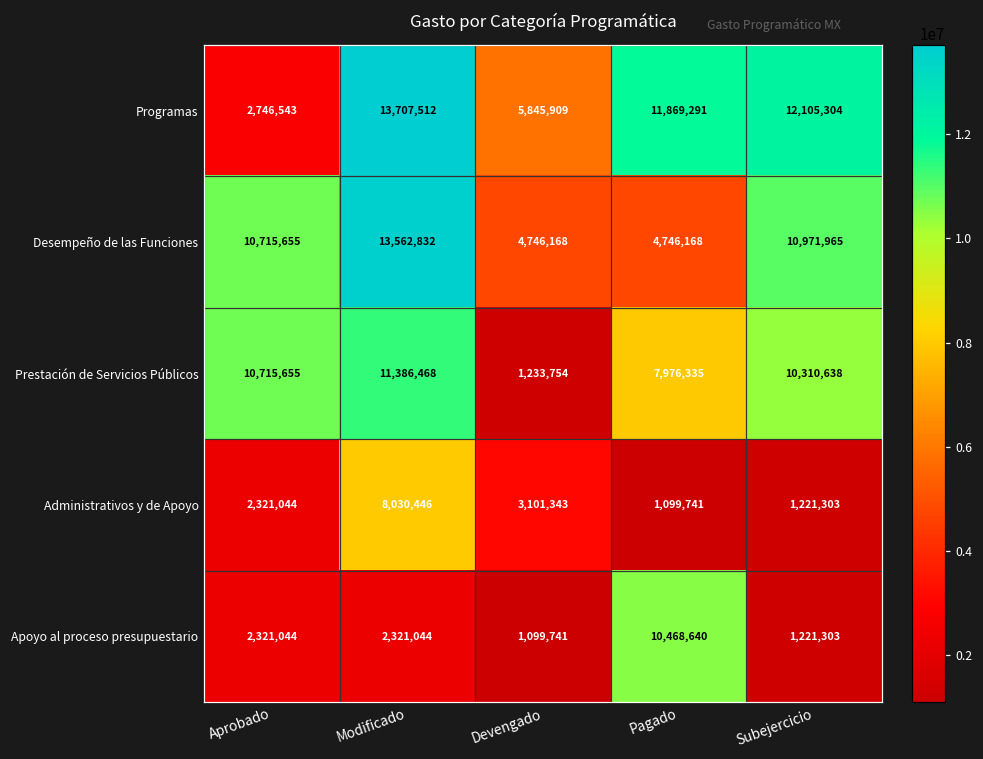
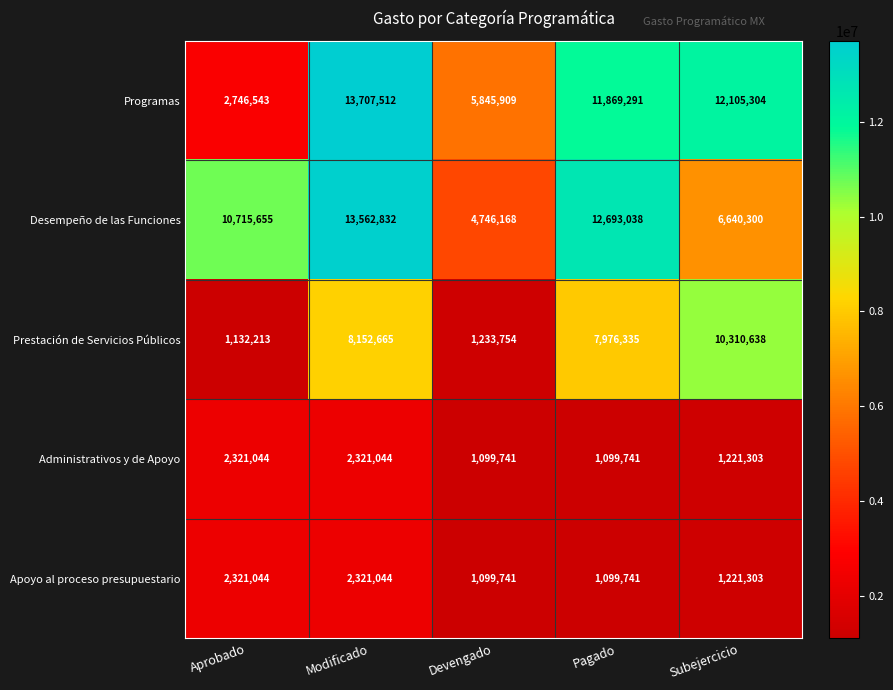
  {
    "Programas": {
      "Aprobado": "2,746,543",
      "Modificado": "13,707,512",
      "Devengado": "5,845,909",
      "Pagado": "11,869,291",
      "Subejercicio": "12,105,304"
    },
    "Desempeño de las Funciones": {
      "Aprobado": "10,715,655",
      "Modificado": "13,562,832",
      "Devengado": "4,746,168",
-     "Pagado": "4,746,168",
-     "Subejercicio": "10,971,965"
+     "Pagado": "12,693,038",
+     "Subejercicio": "6,640,300"
    },
    "Prestación de Servicios Públicos": {
-     "Aprobado": "10,715,655",
-     "Modificado": "11,386,468",
+     "Aprobado": "1,132,213",
+     "Modificado": "8,152,665",
      "Devengado": "1,233,754",
      "Pagado": "7,976,335",
      "Subejercicio": "10,310,638"
    },
    "Administrativos y de Apoyo": {
      "Aprobado": "2,321,044",
-     "Modificado": "8,030,446",
-     "Devengado": "3,101,343",
+     "Modificado": "2,321,044",
+     "Devengado": "1,099,741",
      "Pagado": "1,099,741",
      "Subejercicio": "1,221,303"
    },
    "Apoyo al proceso presupuestario": {
      "Aprobado": "2,321,044",
      "Modificado": "2,321,044",
      "Devengado": "1,099,741",
-     "Pagado": "10,468,640",
+     "Pagado": "1,099,741",
      "Subejercicio": "1,221,303"
    }
  }
